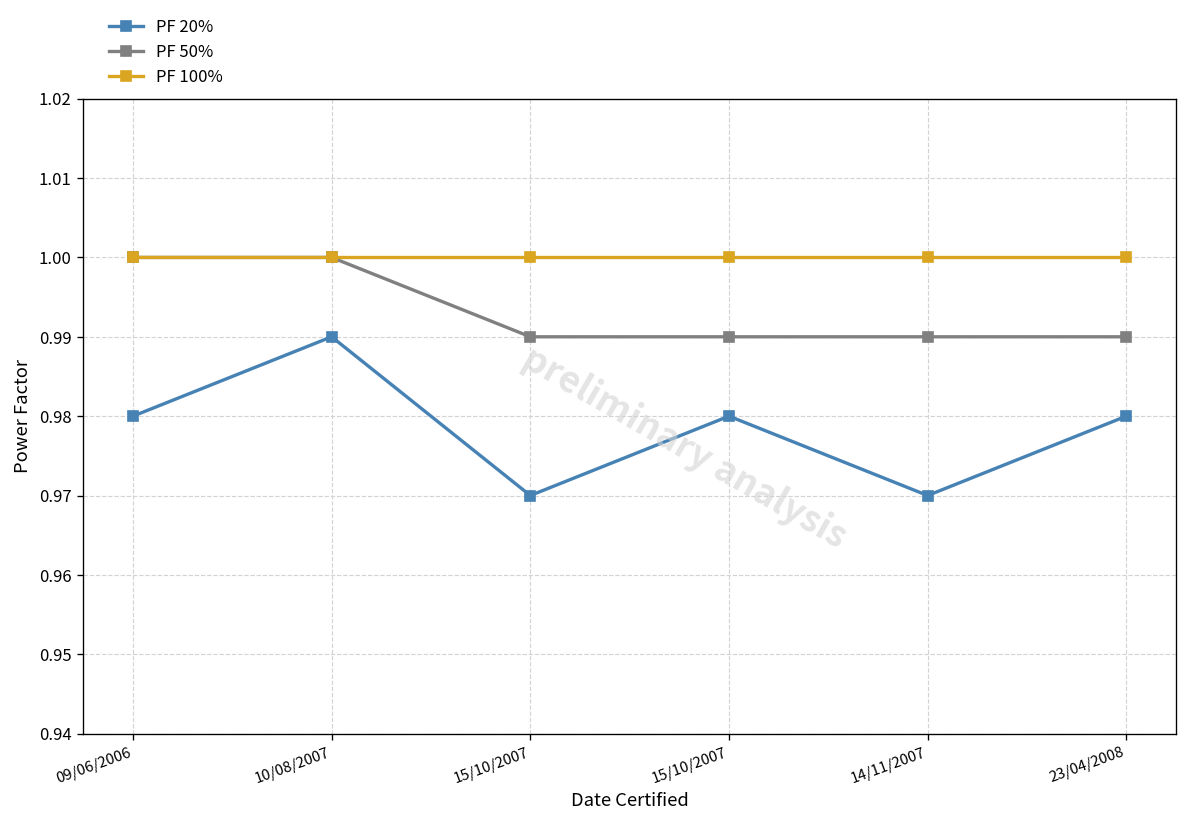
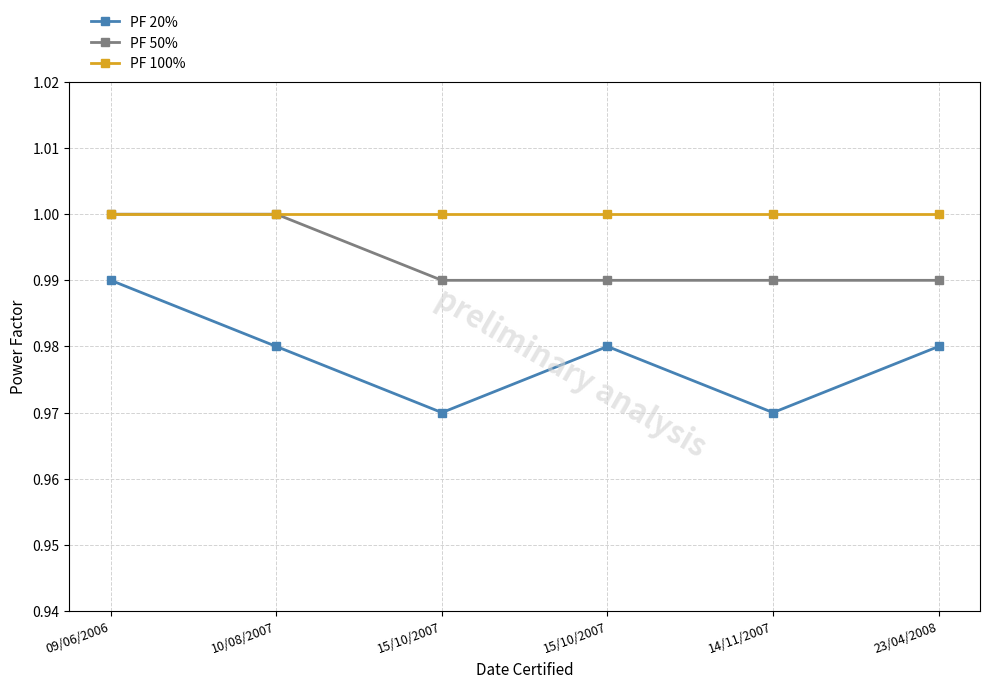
  {
    "PF 20%": {
-     "09/06/2006": 0.98,
-     "10/08/2007": 0.99,
+     "09/06/2006": 0.99,
+     "10/08/2007": 0.98,
      "14/11/2007": 0.97,
      "23/04/2008": 0.98
    },
    "PF 50%": {
      "14/11/2007": 0.99,
      "23/04/2008": 0.99
    },
    "PF 100%": {
      "14/11/2007": 1.00,
      "23/04/2008": 1.00
    }
  }
